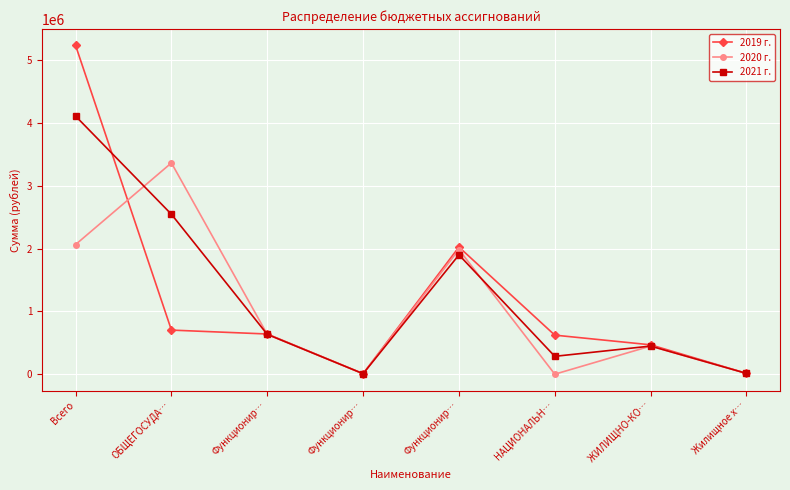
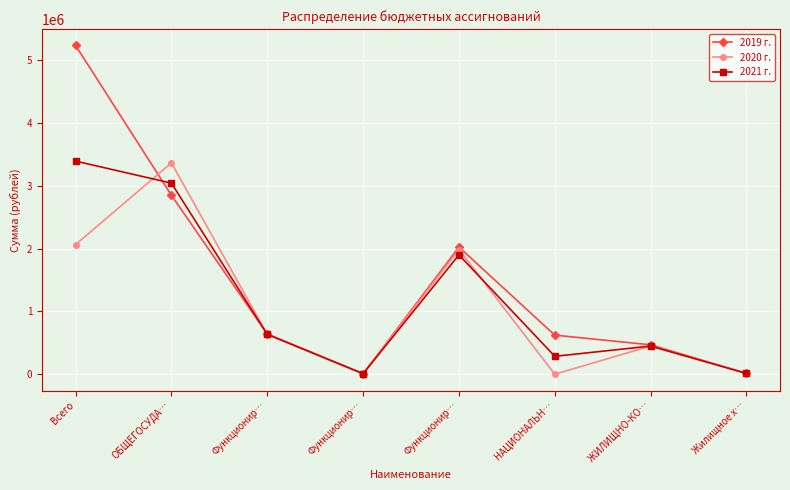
  {
    "2019 г.": {
      "Всего": 5200000,
-     "ОБЩЕГОСУДА…": 700000,
+     "ОБЩЕГОСУДА…": 2800000,
      "НАЦИОНАЛЬН…": 600000
    },
    "2020 г.": {
      "Всего": 2100000,
      "ОБЩЕГОСУДА…": 3400000,
      "НАЦИОНАЛЬН…": 0
    },
    "2021 г.": {
-     "Всего": 4100000,
-     "ОБЩЕГОСУДА…": 2500000,
+     "Всего": 3400000,
+     "ОБЩЕГОСУДА…": 3000000,
      "НАЦИОНАЛЬН…": 300000
    }
  }
